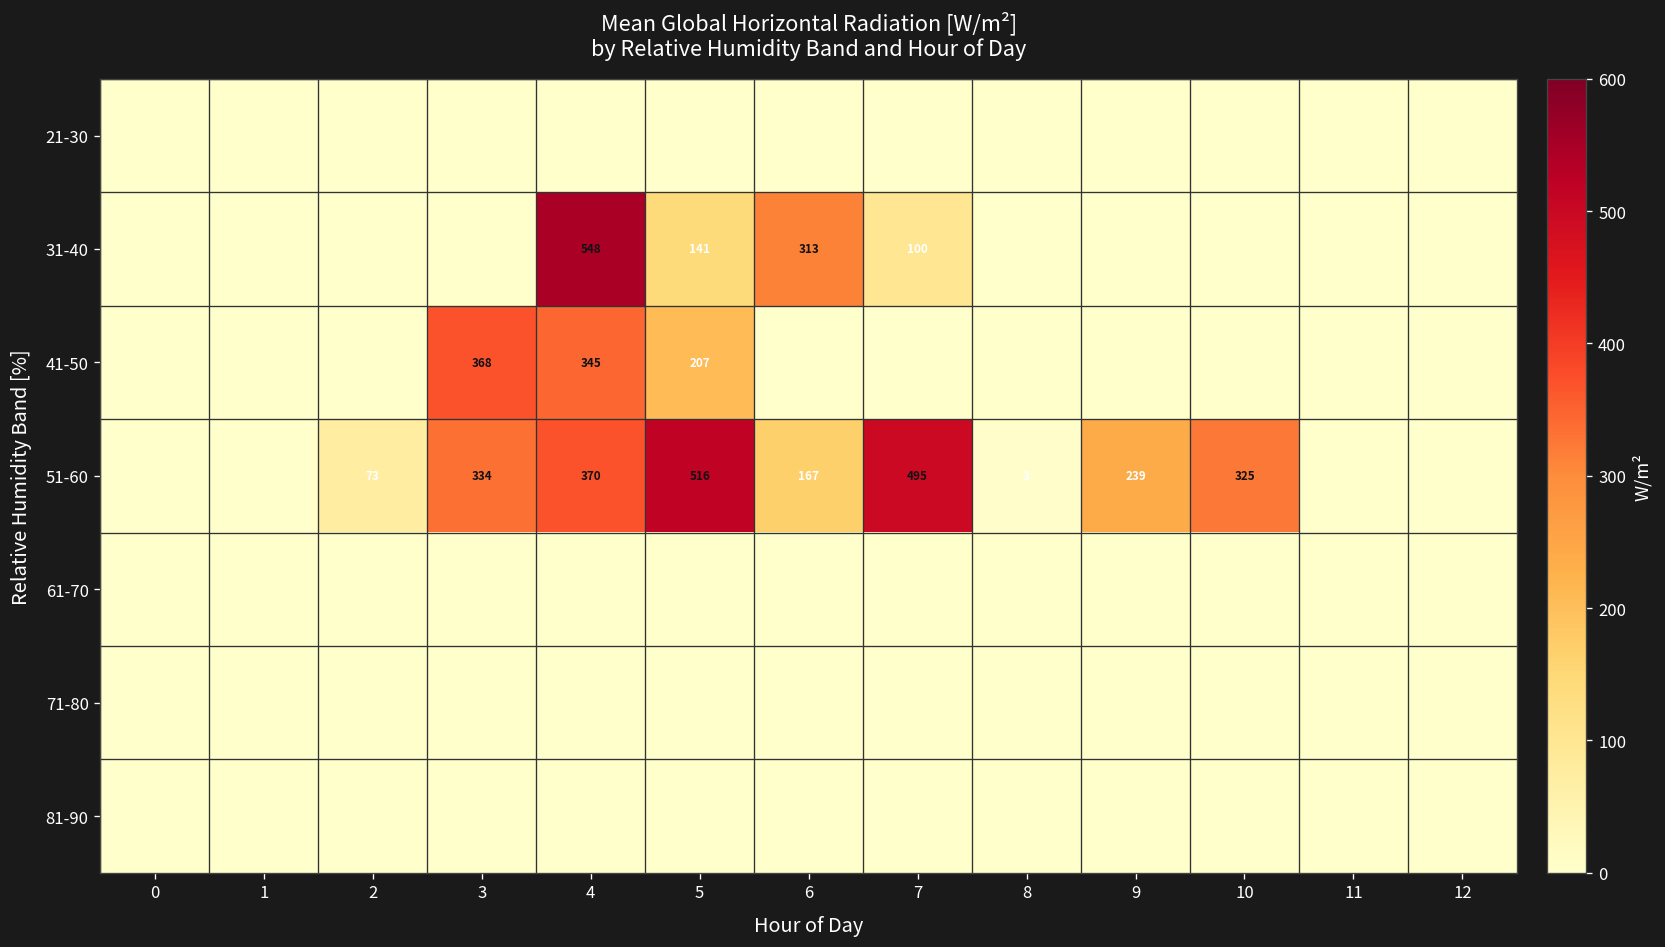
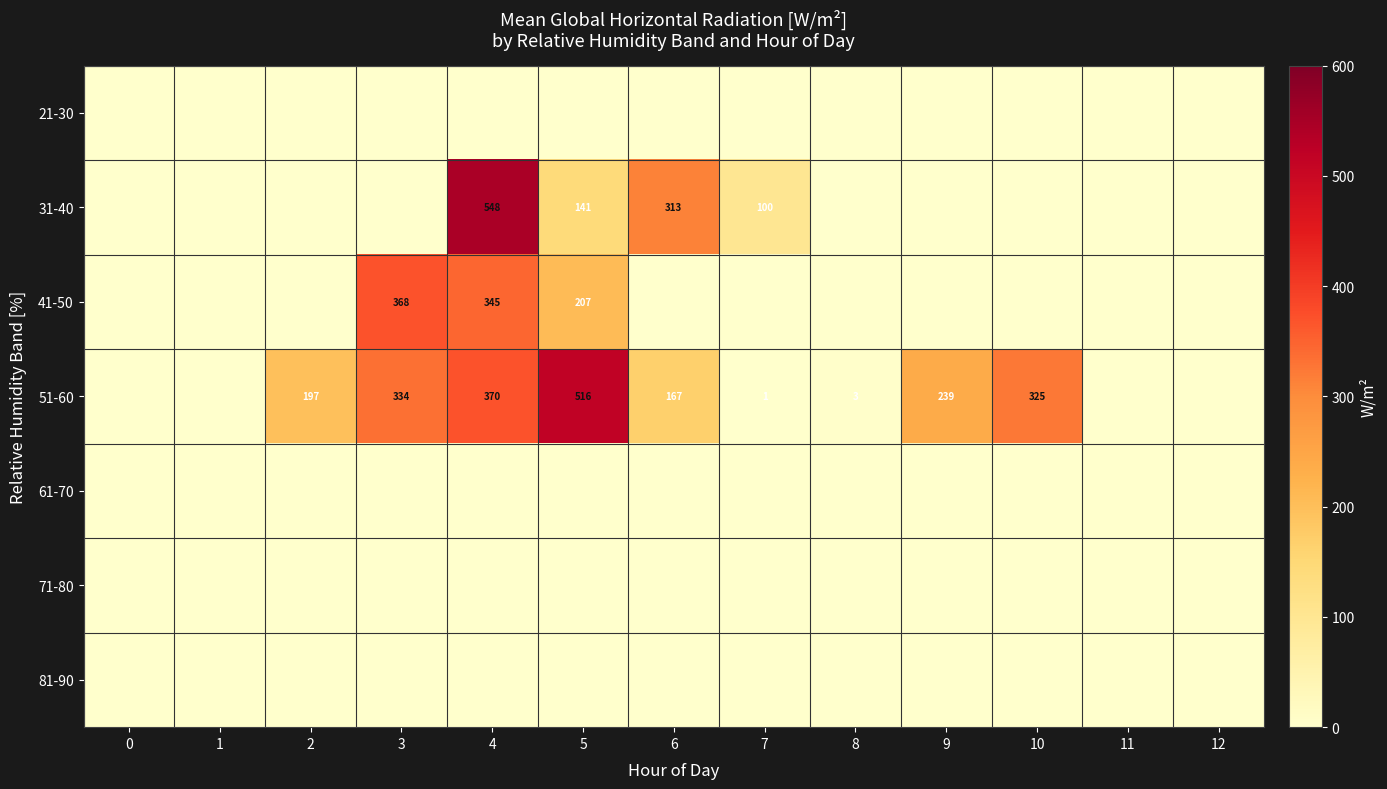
  {
    "31-40": {
      "4": 548,
      "5": 141,
      "6": 313,
      "7": 100
    },
    "41-50": {
      "3": 368,
      "4": 345,
      "5": 207
    },
    "51-60": {
-     "2": 73,
+     "2": 197,
      "3": 334,
      "4": 370,
      "5": 516,
      "6": 167,
-     "7": 495,
+     "7": 1,
      "8": 3,
      "9": 239,
      "10": 325
    }
  }
